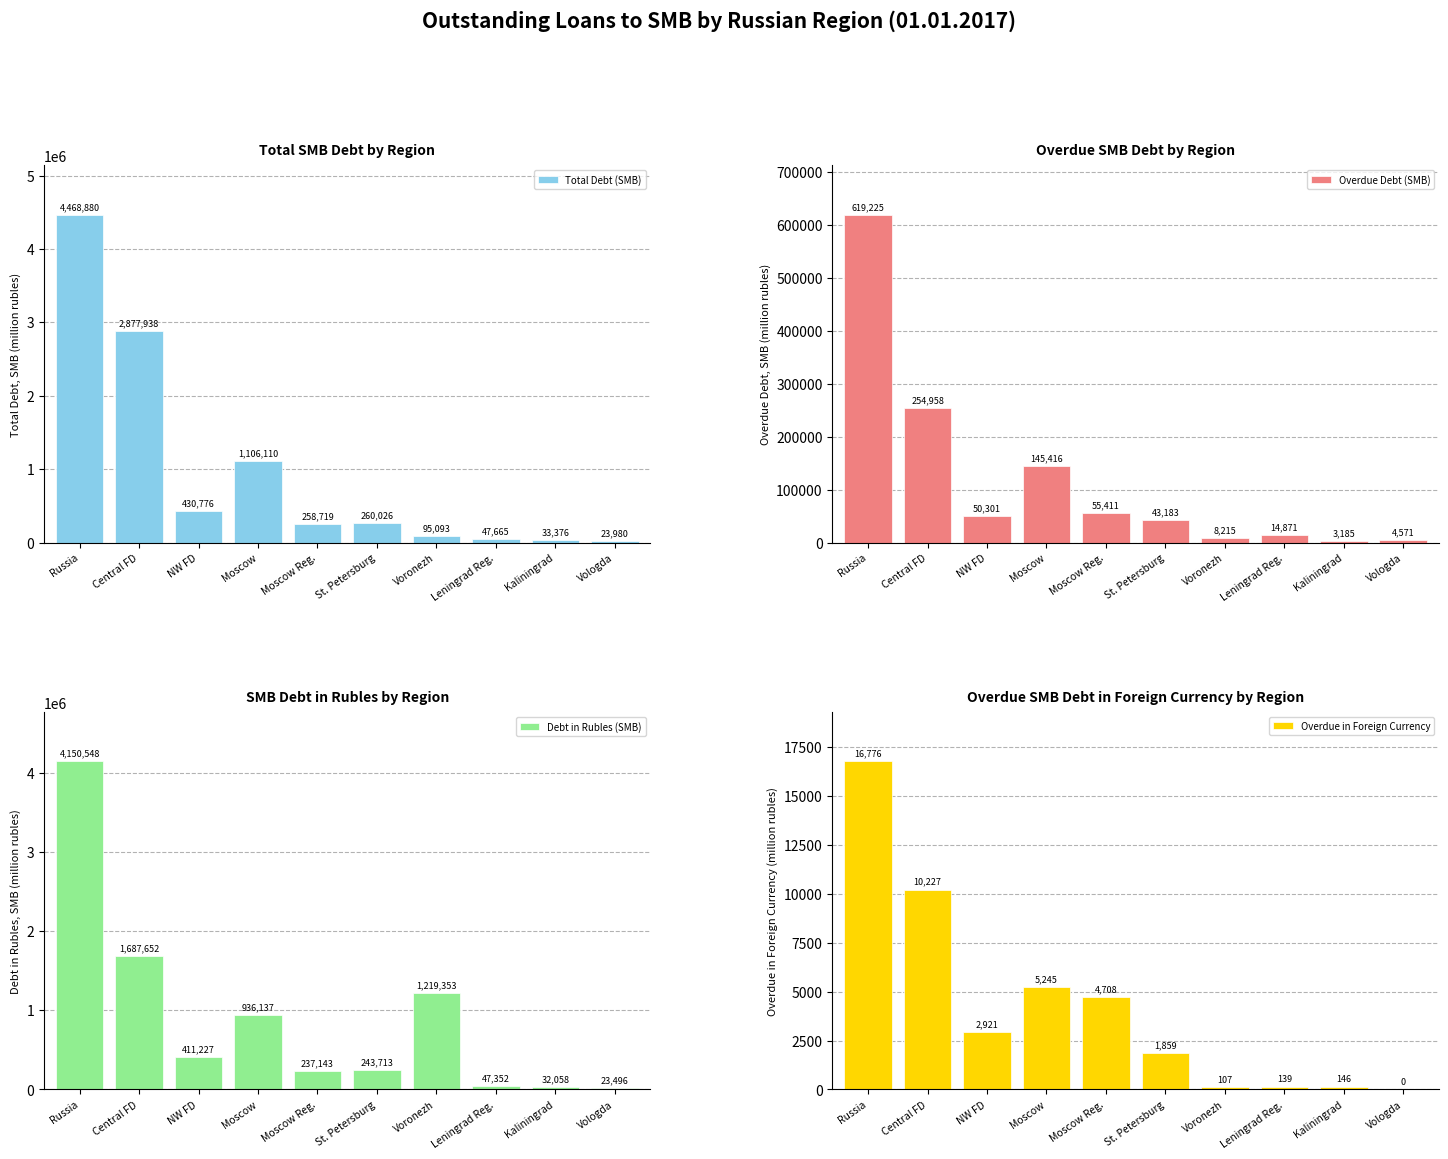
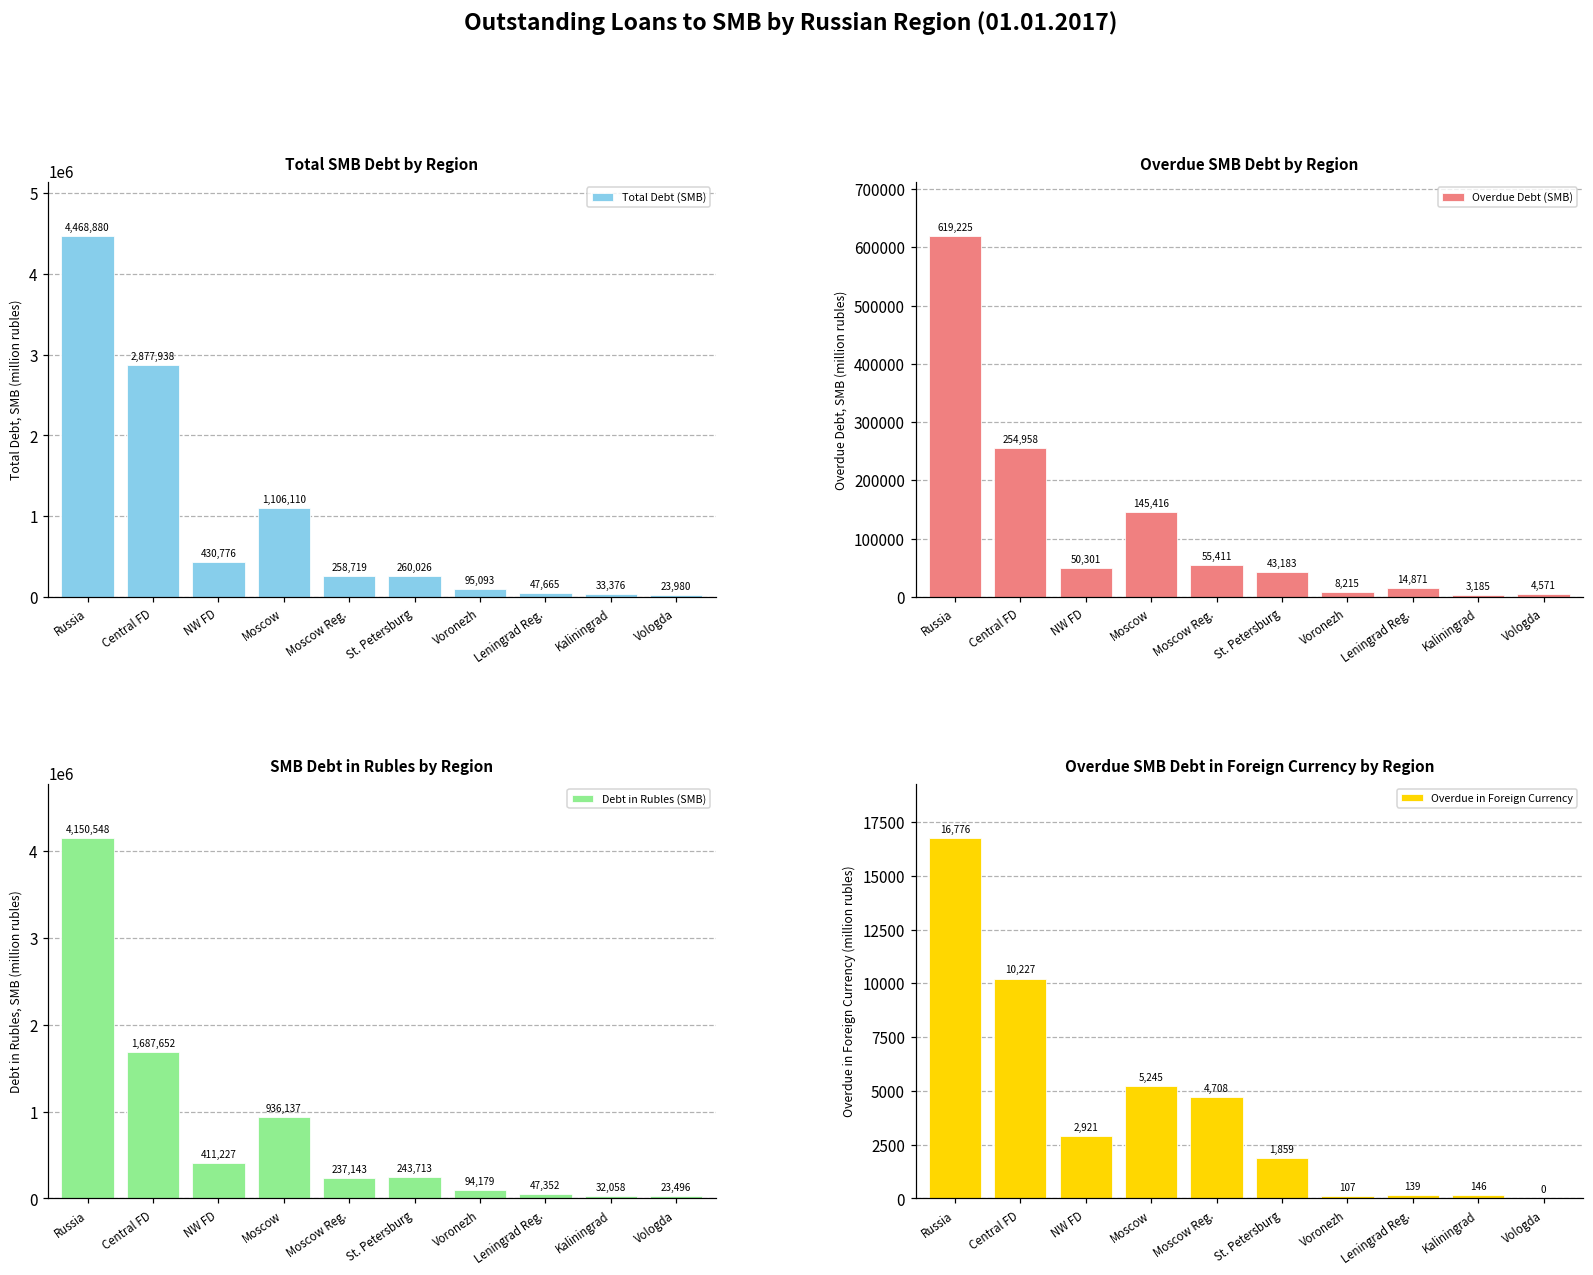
  {
    "Total SMB Debt by Region": {
      "Russia": "4,468,880",
      "Central FD": "2,877,938",
      "NW FD": "430,776",
      "Moscow": "1,106,110",
      "Moscow Reg.": "258,719",
      "St. Petersburg": "260,026",
      "Voronezh": "95,093",
      "Leningrad Reg.": "47,665",
      "Kaliningrad": "33,376",
      "Vologda": "23,980"
    },
    "Overdue SMB Debt by Region": {
      "Russia": "619,225",
      "Central FD": "254,958",
      "NW FD": "50,301",
      "Moscow": "145,416",
      "Moscow Reg.": "55,411",
      "St. Petersburg": "43,183",
      "Voronezh": "8,215",
      "Leningrad Reg.": "14,871",
      "Kaliningrad": "3,185",
      "Vologda": "4,571"
    },
    "SMB Debt in Rubles by Region": {
      "Russia": "4,150,548",
      "Central FD": "1,687,652",
      "NW FD": "411,227",
      "Moscow": "936,137",
      "Moscow Reg.": "237,143",
      "St. Petersburg": "243,713",
-     "Voronezh": "1,219,353",
+     "Voronezh": "94,179",
      "Leningrad Reg.": "47,352",
      "Kaliningrad": "32,058",
      "Vologda": "23,496"
    },
    "Overdue SMB Debt in Foreign Currency by Region": {
      "Russia": "16,776",
      "Central FD": "10,227",
      "NW FD": "2,921",
      "Moscow": "5,245",
      "Moscow Reg.": "4,708",
      "St. Petersburg": "1,859",
      "Voronezh": "107",
      "Leningrad Reg.": "139",
      "Kaliningrad": "146",
      "Vologda": "0"
    }
  }
